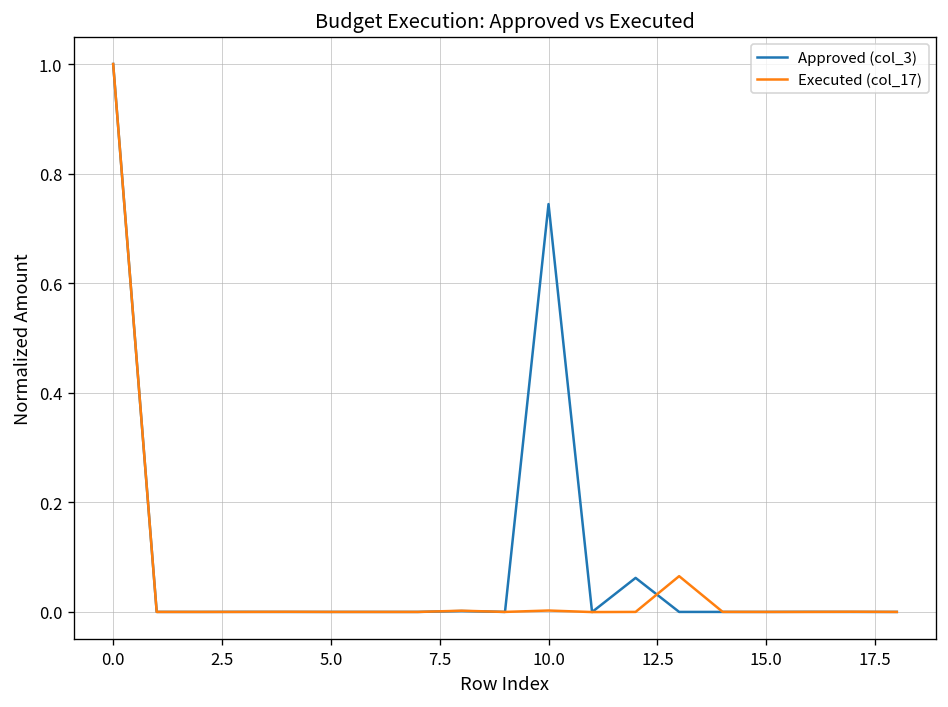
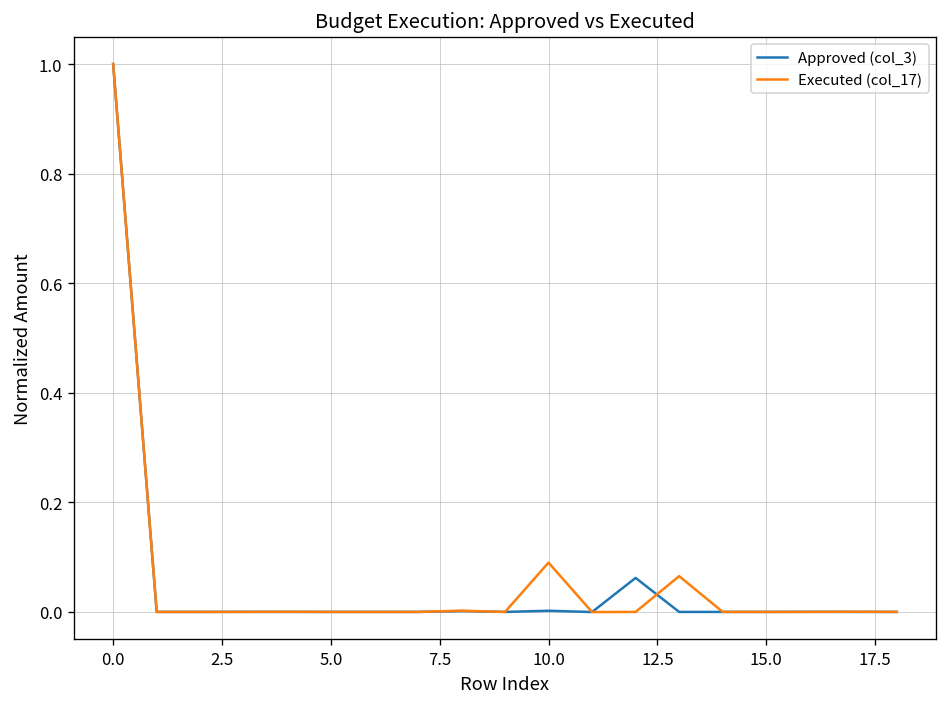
  {
    "Approved (col_3)": {
-     "10.0": 0.74
+     "10.0": 0.00
    },
    "Executed (col_17)": {
-     "10.0": 0.00
+     "10.0": 0.09
    }
  }
